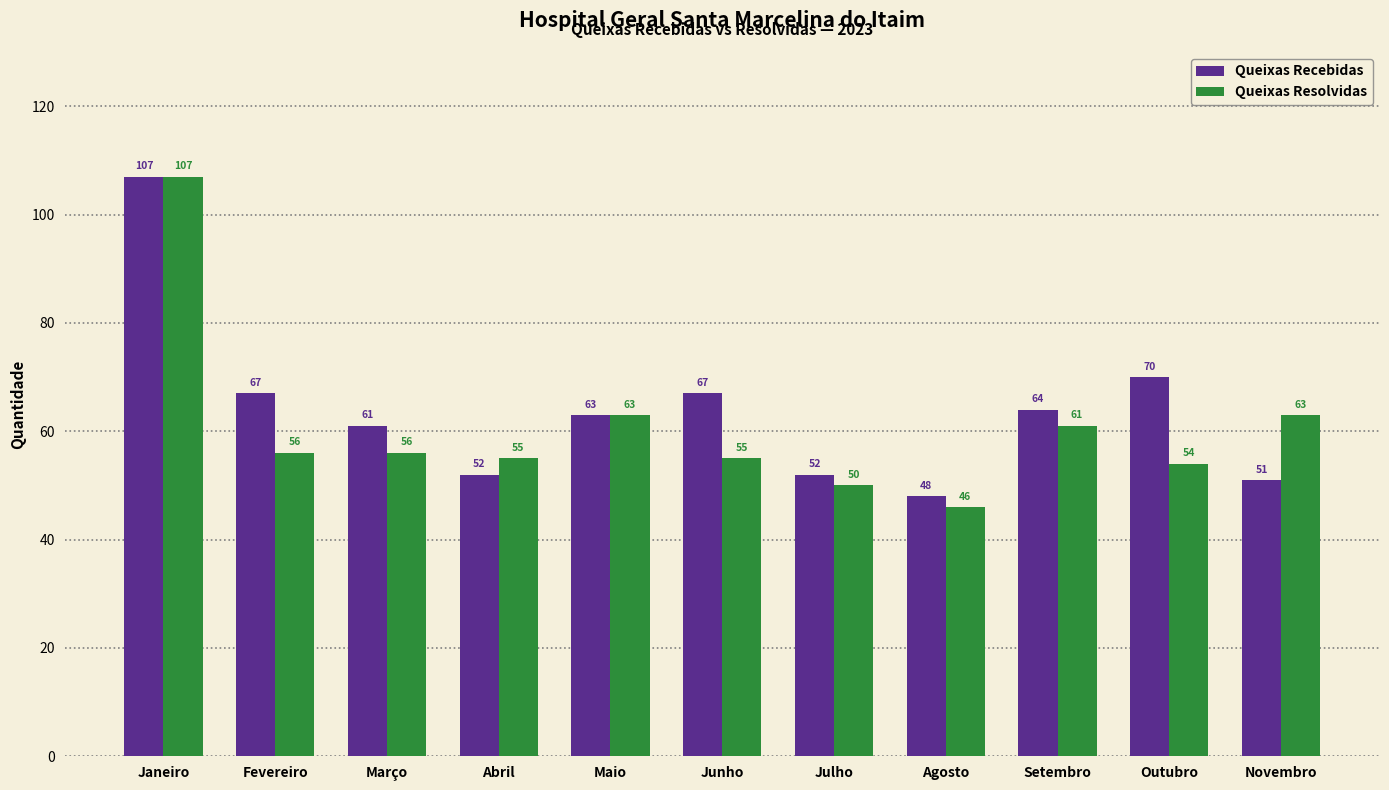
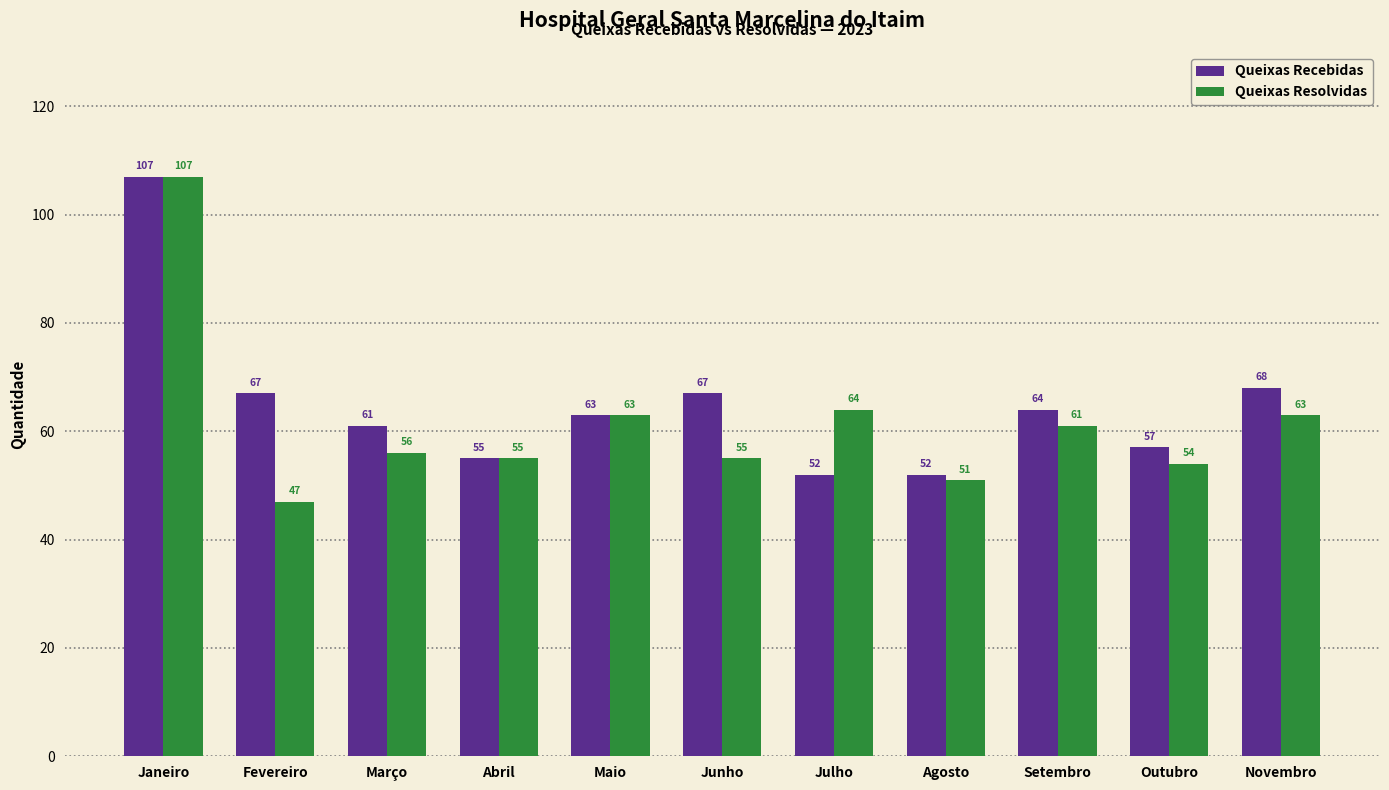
  {
    "Queixas Recebidas": {
      "Janeiro": 107,
      "Fevereiro": 67,
      "Março": 61,
-     "Abril": 52,
+     "Abril": 55,
      "Maio": 63,
      "Junho": 67,
      "Julho": 52,
-     "Agosto": 48,
+     "Agosto": 52,
      "Setembro": 64,
-     "Outubro": 70,
-     "Novembro": 51
+     "Outubro": 57,
+     "Novembro": 68
    },
    "Queixas Resolvidas": {
      "Janeiro": 107,
-     "Fevereiro": 56,
+     "Fevereiro": 47,
      "Março": 56,
      "Abril": 55,
      "Maio": 63,
      "Junho": 55,
-     "Julho": 50,
-     "Agosto": 46,
+     "Julho": 64,
+     "Agosto": 51,
      "Setembro": 61,
      "Outubro": 54,
      "Novembro": 63
    }
  }
